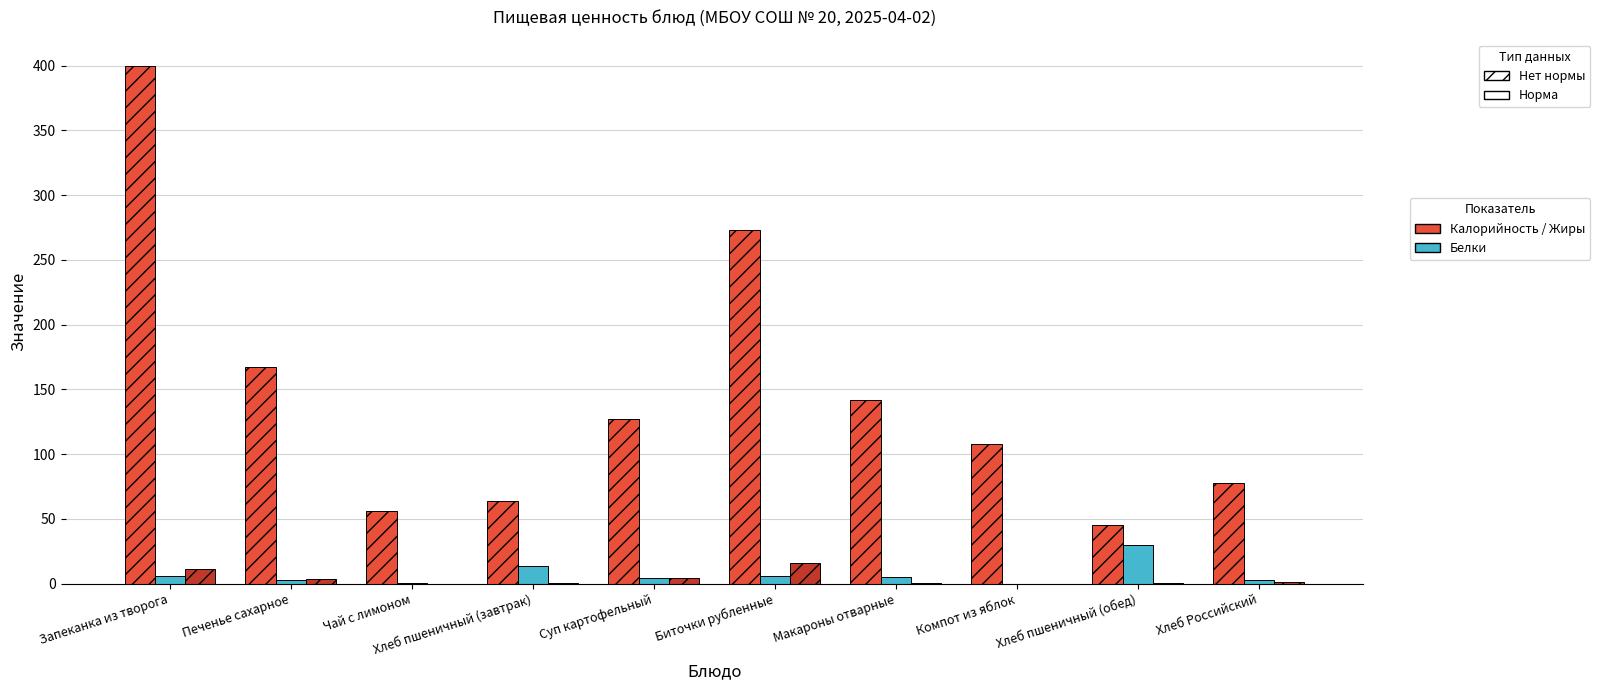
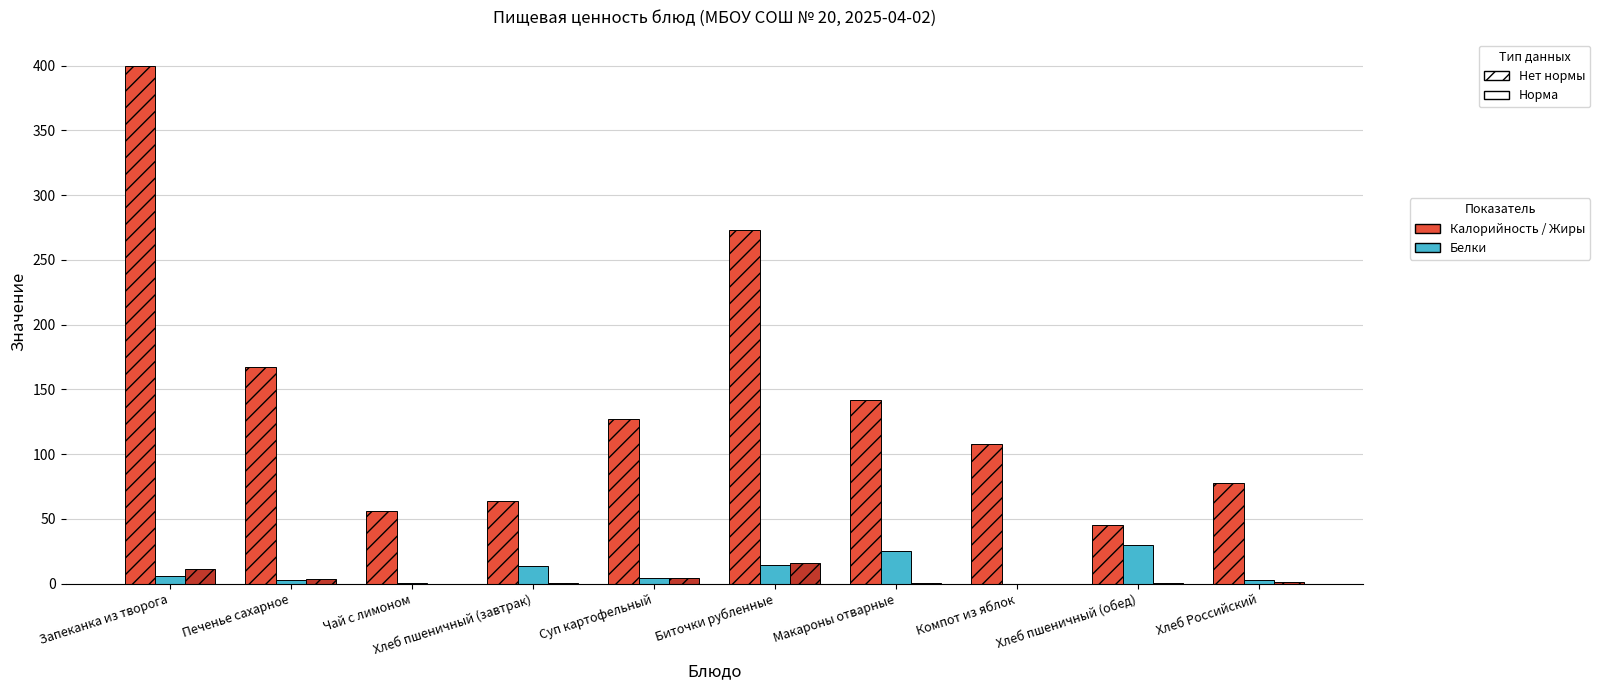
  {
    "Белки": {
      "Запеканка из творога": 6,
      "Печенье сахарное": 3,
      "Хлеб пшеничный (завтрак)": 14,
      "Суп картофельный": 5,
-     "Биточки рубленные": 6,
-     "Макароны отварные": 5,
+     "Биточки рубленные": 15,
+     "Макароны отварные": 25,
      "Хлеб пшеничный (обед)": 30,
      "Хлеб Российский": 3
    }
  }
